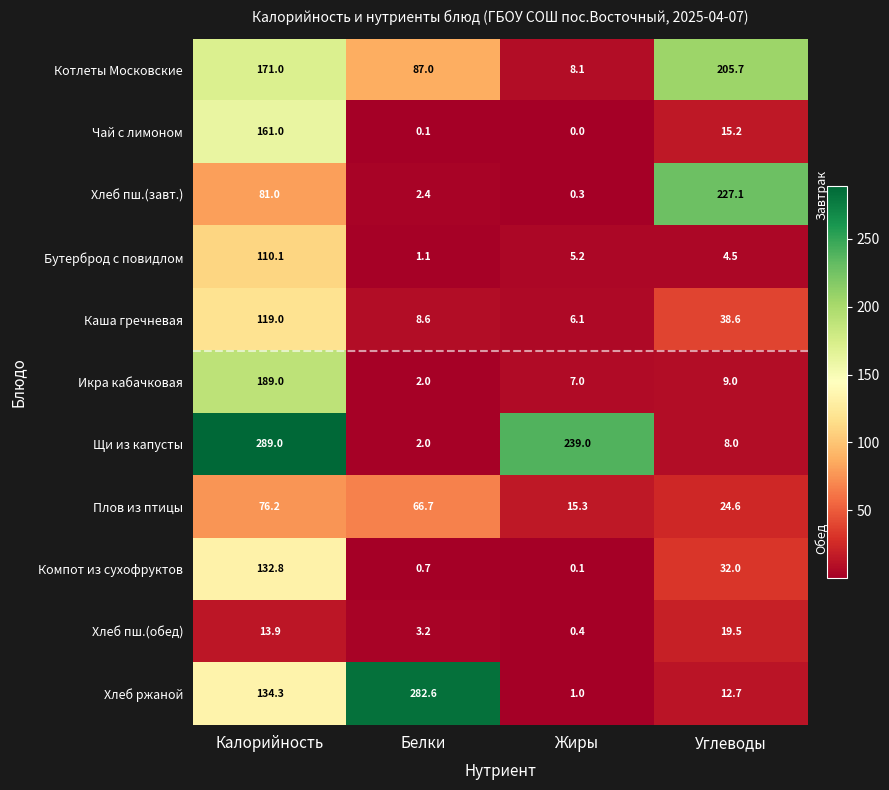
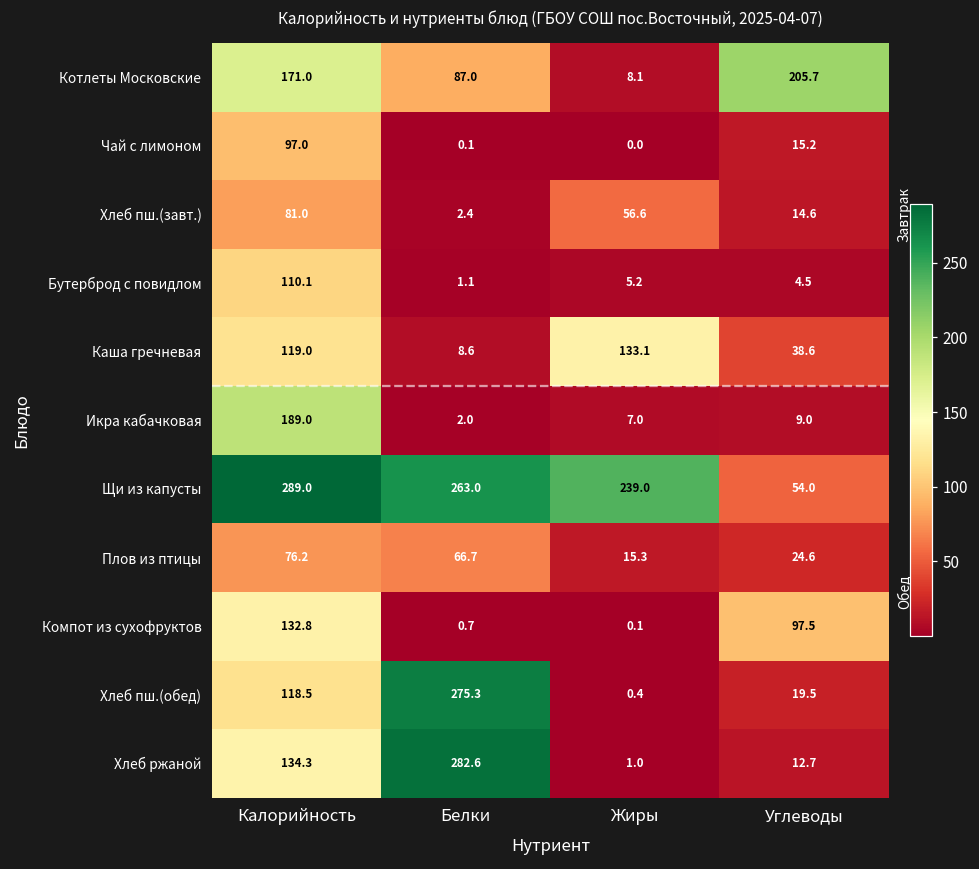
  {
    "Котлеты Московские": {
      "Калорийность": 171.0,
      "Белки": 87.0,
      "Жиры": 8.1,
      "Углеводы": 205.7
    },
    "Чай с лимоном": {
-     "Калорийность": 161.0,
+     "Калорийность": 97.0,
      "Белки": 0.1,
      "Жиры": 0.0,
      "Углеводы": 15.2
    },
    "Хлеб пш.(завт.)": {
      "Калорийность": 81.0,
      "Белки": 2.4,
-     "Жиры": 0.3,
-     "Углеводы": 227.1
+     "Жиры": 56.6,
+     "Углеводы": 14.6
    },
    "Бутерброд с повидлом": {
      "Калорийность": 110.1,
      "Белки": 1.1,
      "Жиры": 5.2,
      "Углеводы": 4.5
    },
    "Каша гречневая": {
      "Калорийность": 119.0,
      "Белки": 8.6,
-     "Жиры": 6.1,
+     "Жиры": 133.1,
      "Углеводы": 38.6
    },
    "Икра кабачковая": {
      "Калорийность": 189.0,
      "Белки": 2.0,
      "Жиры": 7.0,
      "Углеводы": 9.0
    },
    "Щи из капусты": {
      "Калорийность": 289.0,
-     "Белки": 2.0,
+     "Белки": 263.0,
      "Жиры": 239.0,
-     "Углеводы": 8.0
+     "Углеводы": 54.0
    },
    "Плов из птицы": {
      "Калорийность": 76.2,
      "Белки": 66.7,
      "Жиры": 15.3,
      "Углеводы": 24.6
    },
    "Компот из сухофруктов": {
      "Калорийность": 132.8,
      "Белки": 0.7,
      "Жиры": 0.1,
-     "Углеводы": 32.0
+     "Углеводы": 97.5
    },
    "Хлеб пш.(обед)": {
-     "Калорийность": 13.9,
-     "Белки": 3.2,
+     "Калорийность": 118.5,
+     "Белки": 275.3,
      "Жиры": 0.4,
      "Углеводы": 19.5
    },
    "Хлеб ржаной": {
      "Калорийность": 134.3,
      "Белки": 282.6,
      "Жиры": 1.0,
      "Углеводы": 12.7
    }
  }
